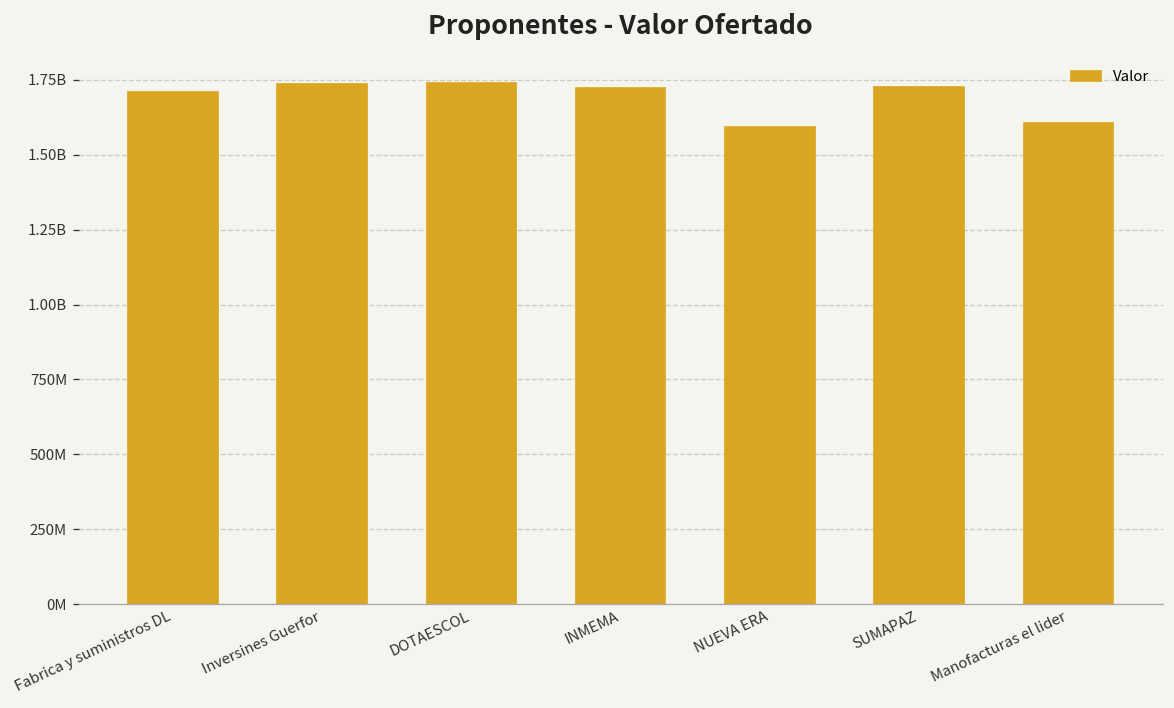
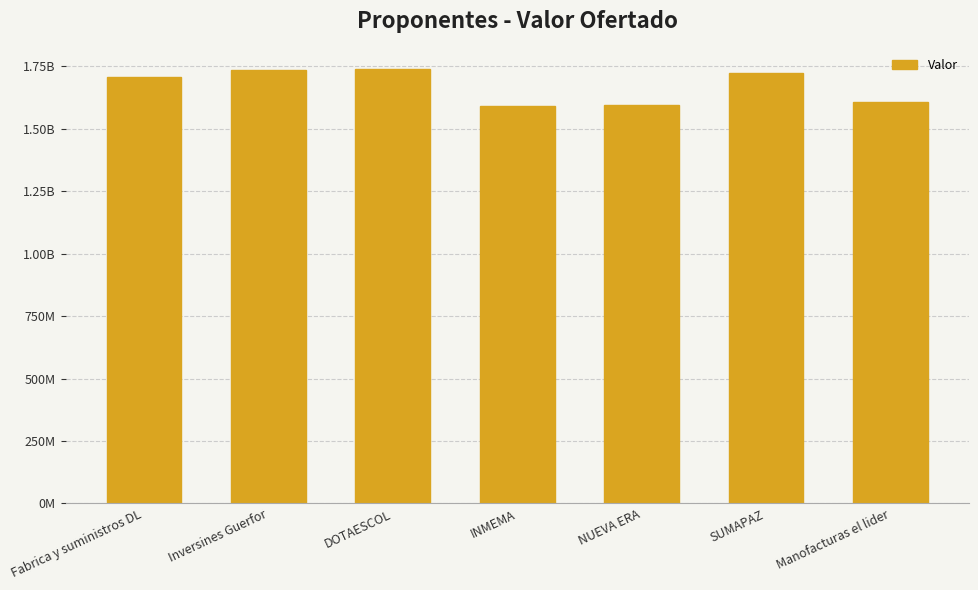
  {
    "Fabrica y suministros DL": 1710000000,
    "Inversines Guerfor": 1730000000,
    "DOTAESCOL": 1740000000,
-   "INMEMA": 1720000000,
+   "INMEMA": 1590000000,
    "NUEVA ERA": 1590000000,
    "SUMAPAZ": 1720000000,
    "Manofacturas el lider": 1610000000
  }
